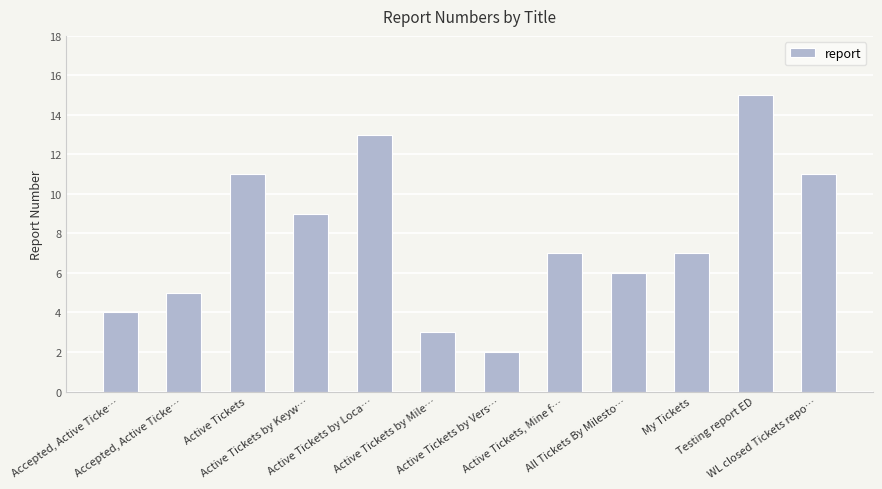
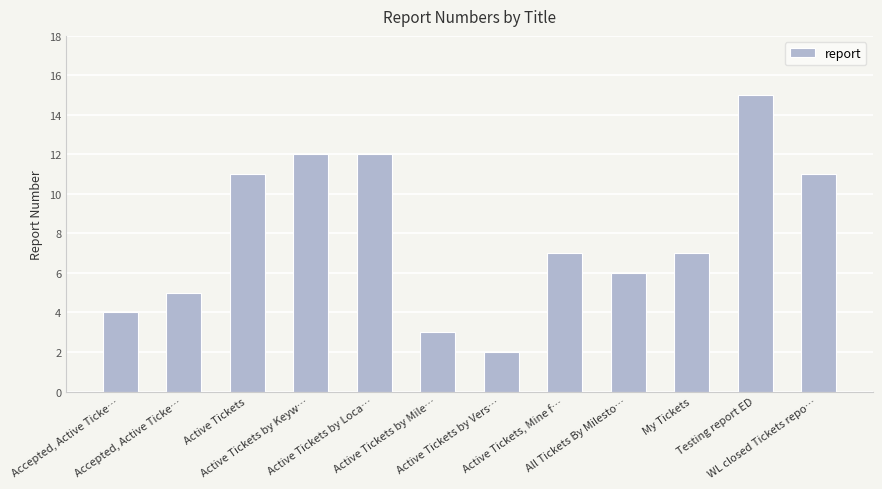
  {
    "Active Tickets": 11,
-   "Active Tickets by Keyw…": 9,
-   "Active Tickets by Loca…": 13,
+   "Active Tickets by Keyw…": 12,
+   "Active Tickets by Loca…": 12,
    "Active Tickets by Mile…": 3,
    "Active Tickets by Vers…": 2,
    "Active Tickets, Mine f…": 7,
    "All Tickets By Milesto…": 6,
    "My Tickets": 7,
    "Testing report ED": 15,
    "WL closed Tickets repo…": 11
  }
